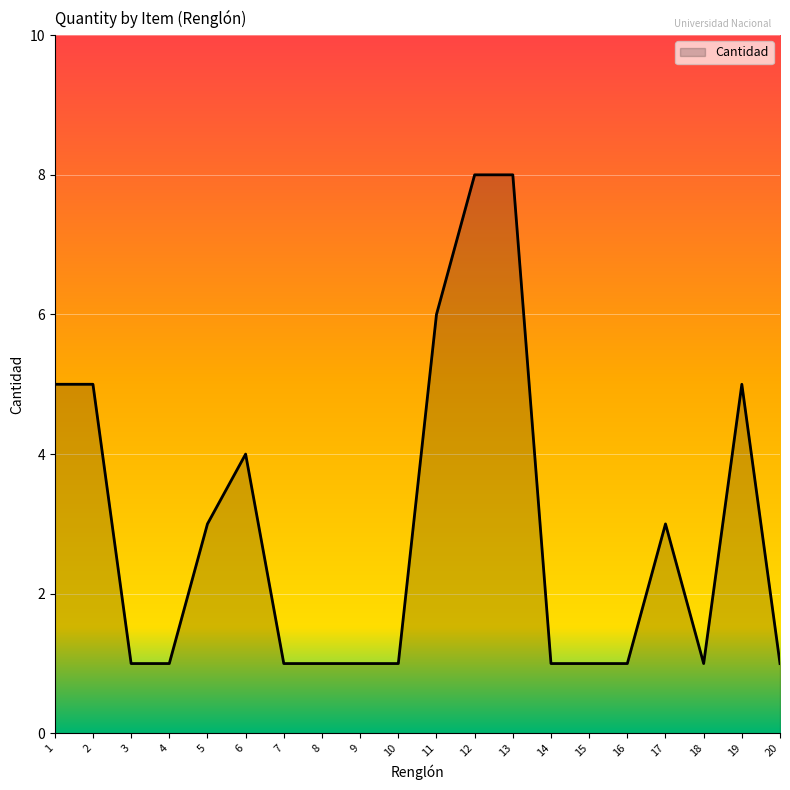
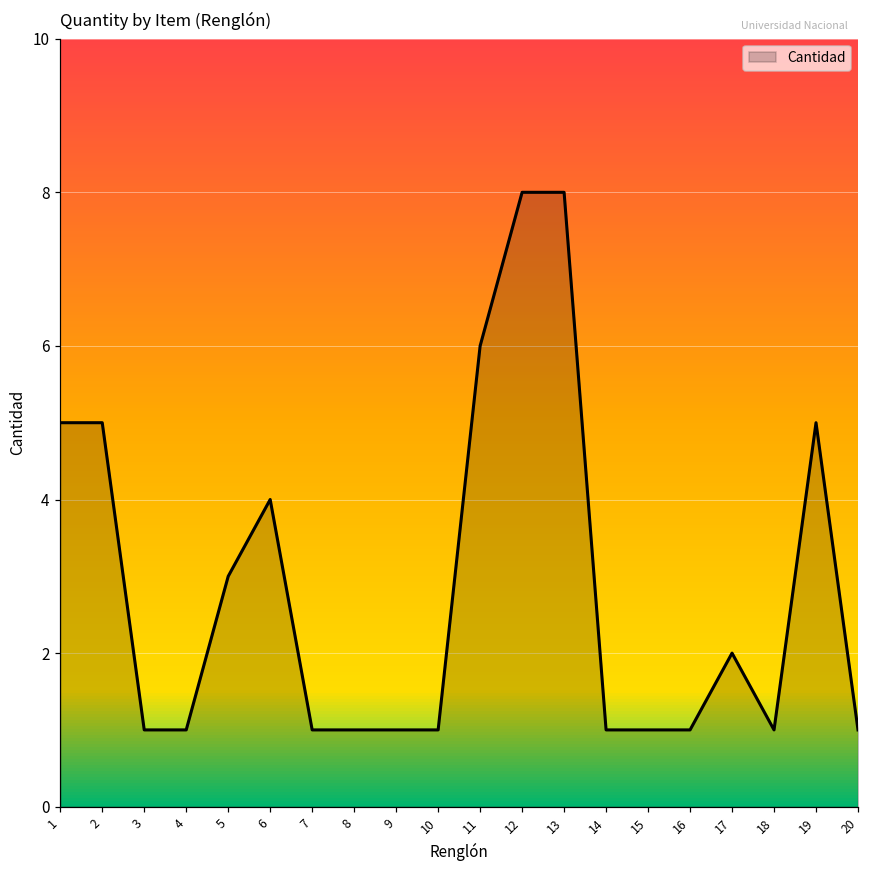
  {
    "1": 5,
    "2": 5,
    "3": 1,
    "4": 1,
    "5": 3,
    "6": 4,
    "7": 1,
    "8": 1,
    "9": 1,
    "10": 1,
    "11": 6,
    "12": 8,
    "13": 8,
    "14": 1,
    "15": 1,
    "16": 1,
-   "17": 3,
+   "17": 2,
    "18": 1,
    "19": 5,
    "20": 1
  }
